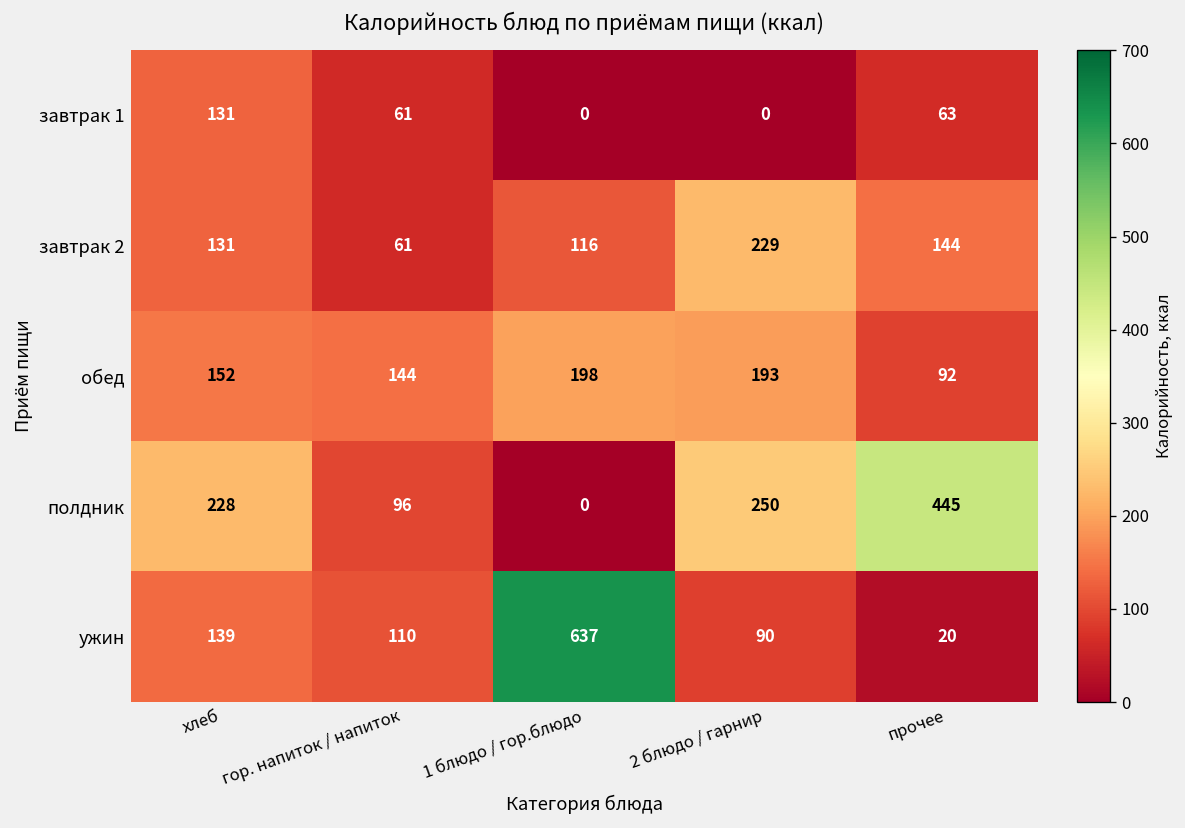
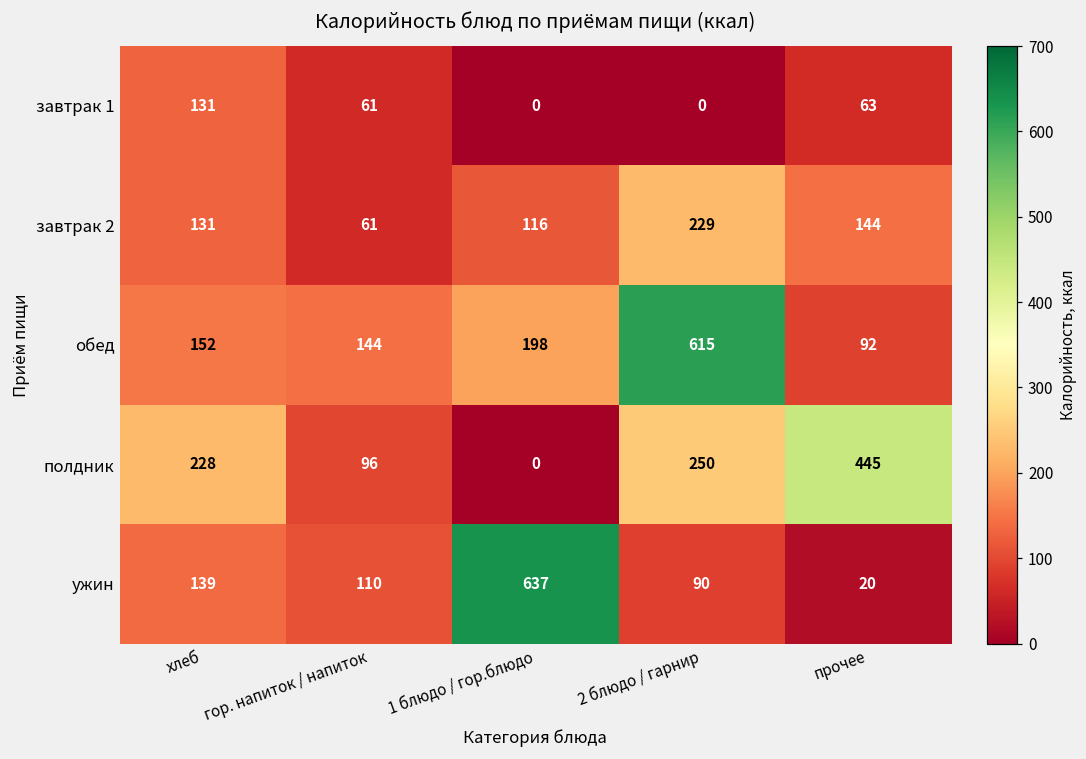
  {
    "завтрак 1": {
      "хлеб": 131,
      "гор. напиток / напиток": 61,
      "1 блюдо / гор.блюдо": 0,
      "2 блюдо / гарнир": 0,
      "прочее": 63
    },
    "завтрак 2": {
      "хлеб": 131,
      "гор. напиток / напиток": 61,
      "1 блюдо / гор.блюдо": 116,
      "2 блюдо / гарнир": 229,
      "прочее": 144
    },
    "обед": {
      "хлеб": 152,
      "гор. напиток / напиток": 144,
      "1 блюдо / гор.блюдо": 198,
-     "2 блюдо / гарнир": 193,
+     "2 блюдо / гарнир": 615,
      "прочее": 92
    },
    "полдник": {
      "хлеб": 228,
      "гор. напиток / напиток": 96,
      "1 блюдо / гор.блюдо": 0,
      "2 блюдо / гарнир": 250,
      "прочее": 445
    },
    "ужин": {
      "хлеб": 139,
      "гор. напиток / напиток": 110,
      "1 блюдо / гор.блюдо": 637,
      "2 блюдо / гарнир": 90,
      "прочее": 20
    }
  }
